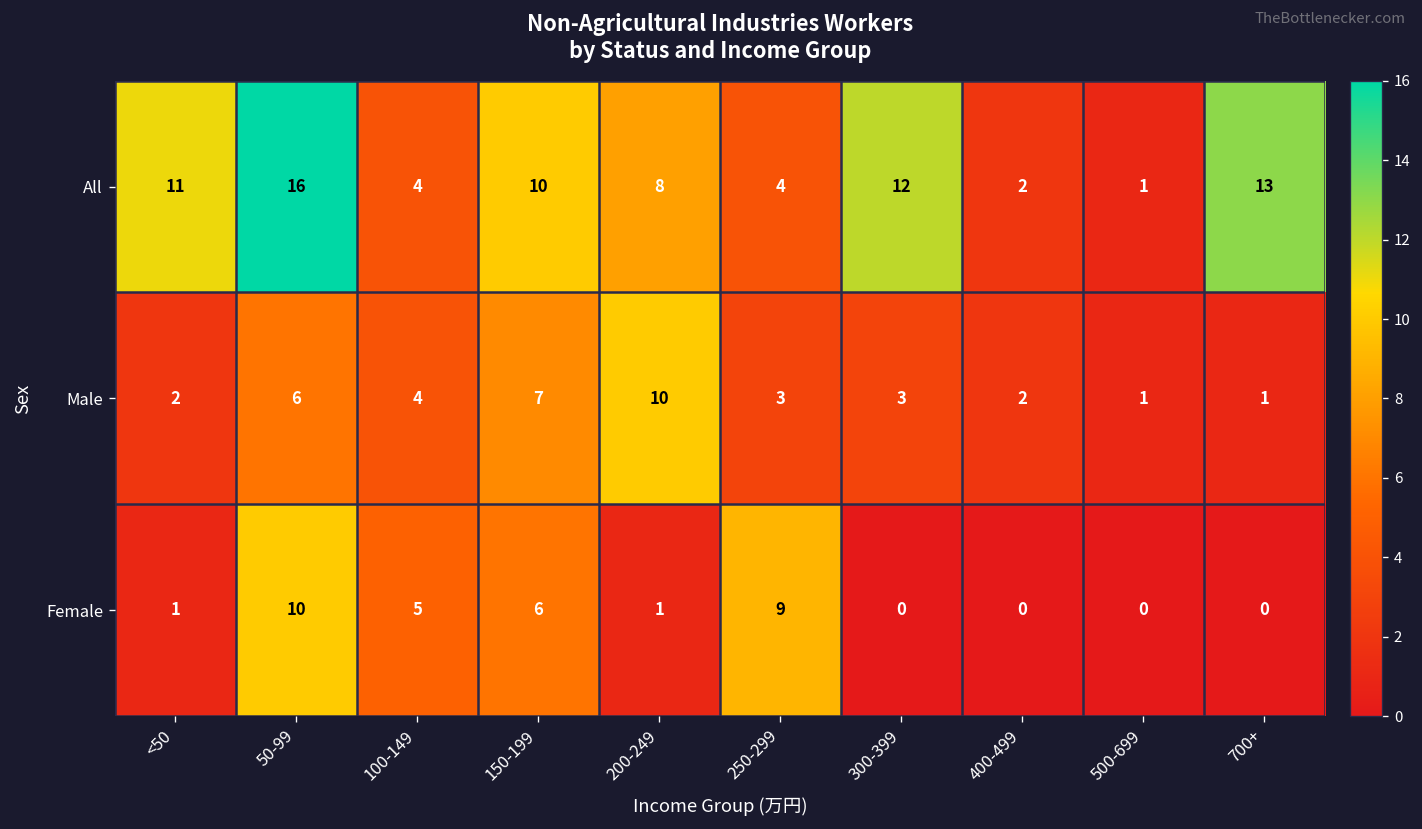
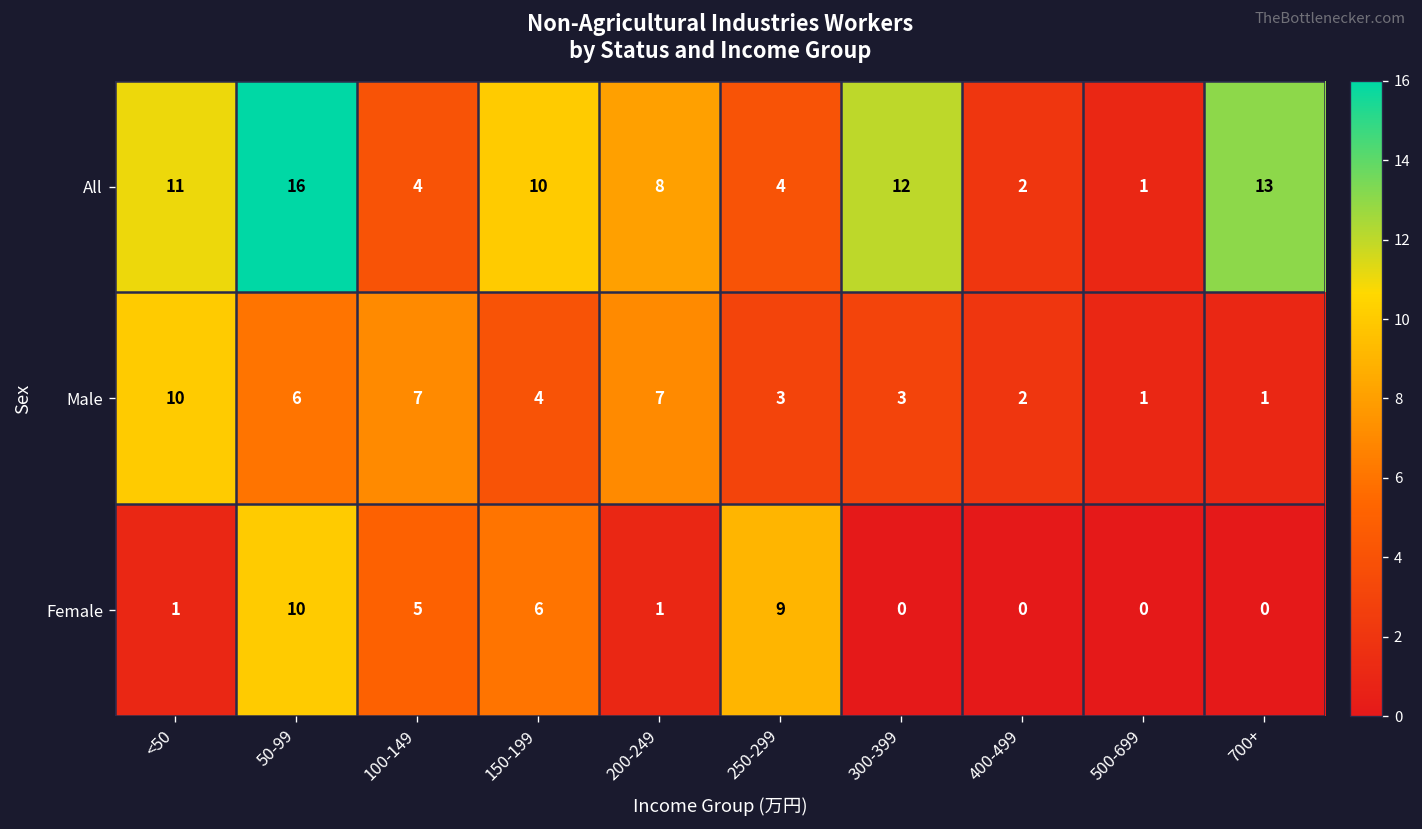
  {
    "All": {
      "<50": 11,
      "50-99": 16,
      "100-149": 4,
      "150-199": 10,
      "200-249": 8,
      "250-299": 4,
      "300-399": 12,
      "400-499": 2,
      "500-699": 1,
      "700+": 13
    },
    "Male": {
-     "<50": 2,
+     "<50": 10,
      "50-99": 6,
-     "100-149": 4,
-     "150-199": 7,
-     "200-249": 10,
+     "100-149": 7,
+     "150-199": 4,
+     "200-249": 7,
      "250-299": 3,
      "300-399": 3,
      "400-499": 2,
      "500-699": 1,
      "700+": 1
    },
    "Female": {
      "<50": 1,
      "50-99": 10,
      "100-149": 5,
      "150-199": 6,
      "200-249": 1,
      "250-299": 9,
      "300-399": 0,
      "400-499": 0,
      "500-699": 0,
      "700+": 0
    }
  }
